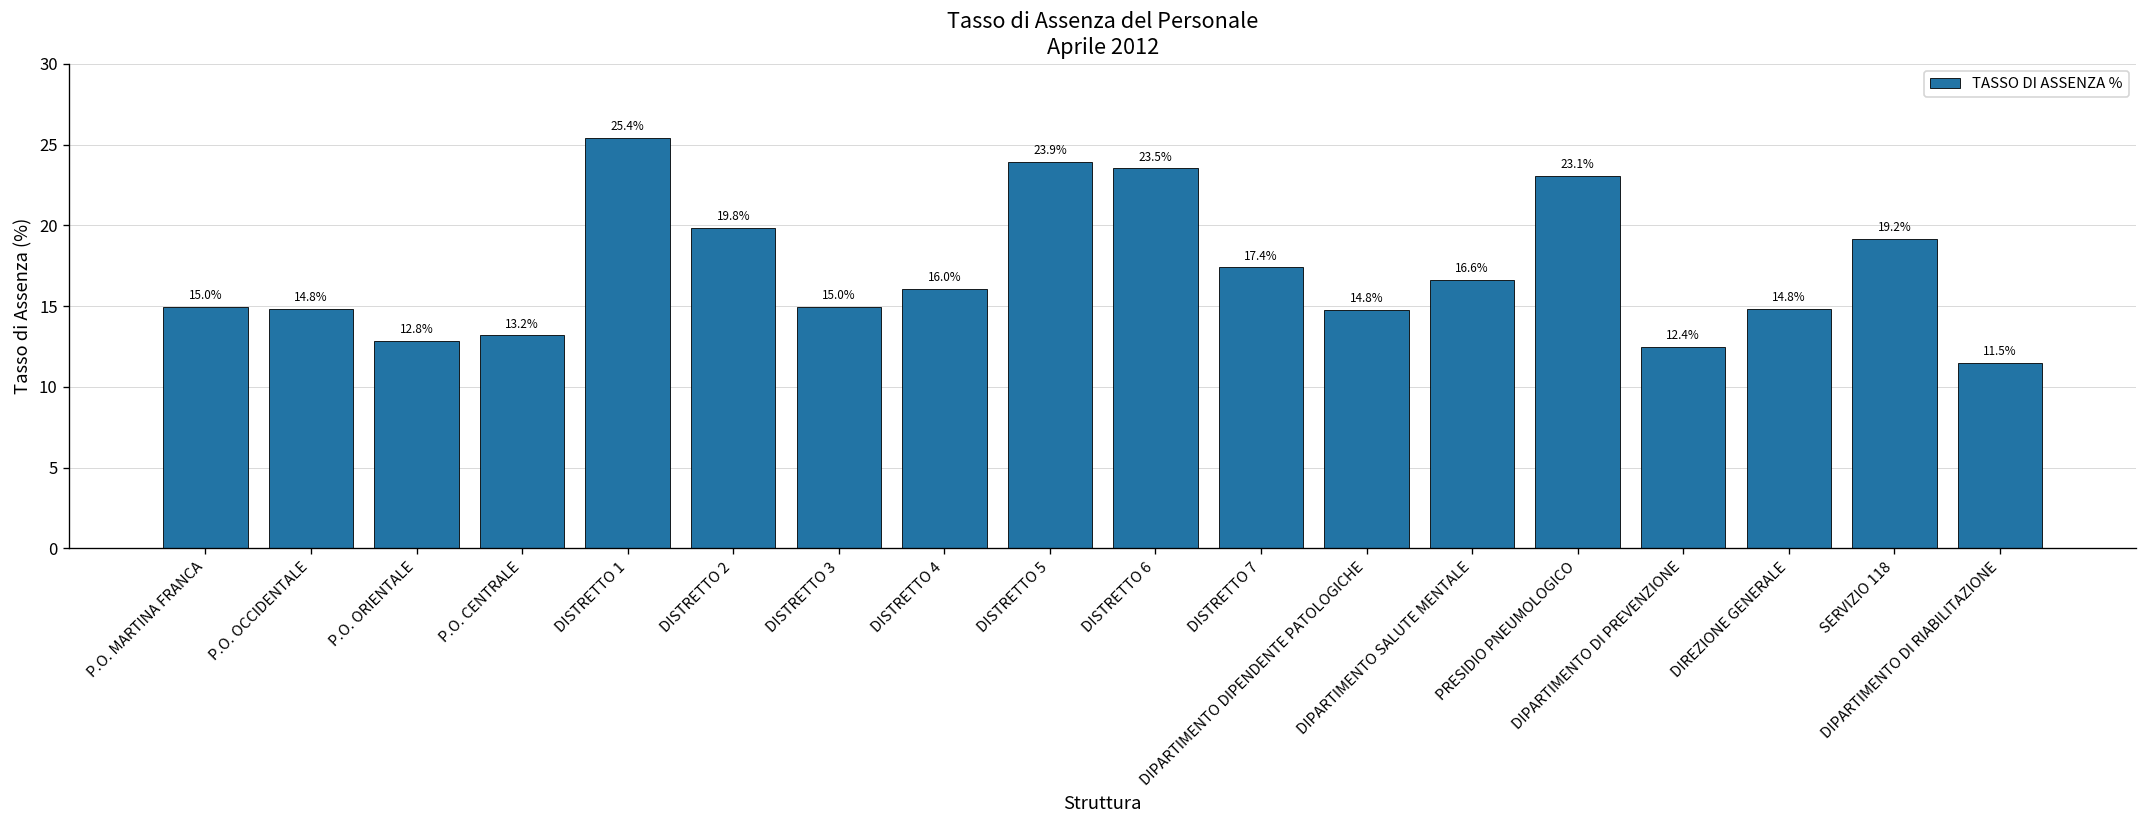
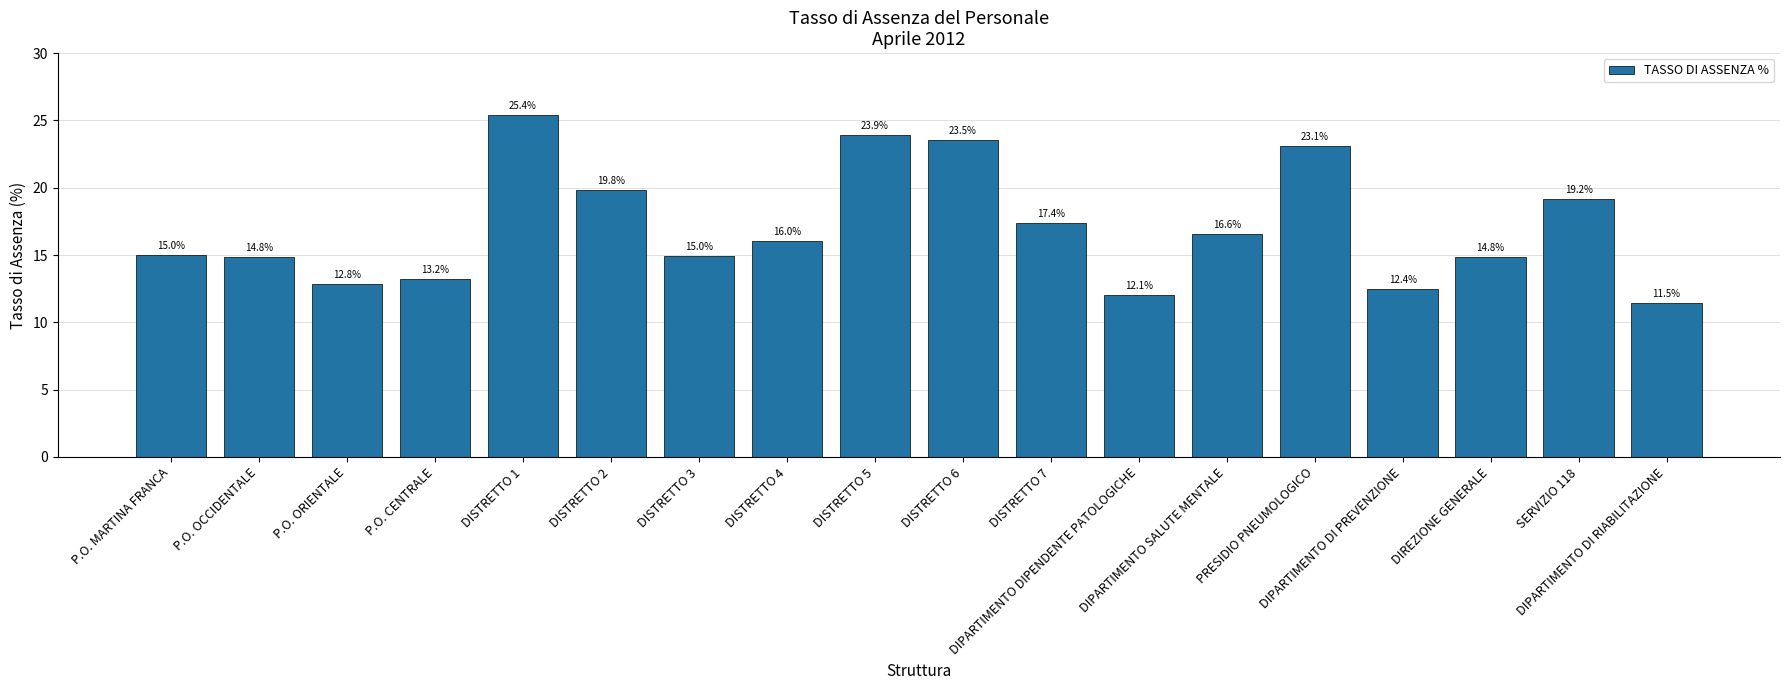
  {
    "P.O. MARTINA FRANCA": "15.0%",
    "P.O. OCCIDENTALE": "14.8%",
    "P.O. ORIENTALE": "12.8%",
    "P.O. CENTRALE": "13.2%",
    "DISTRETTO 1": "25.4%",
    "DISTRETTO 2": "19.8%",
    "DISTRETTO 3": "15.0%",
    "DISTRETTO 4": "16.0%",
    "DISTRETTO 5": "23.9%",
    "DISTRETTO 6": "23.5%",
    "DISTRETTO 7": "17.4%",
-   "DIPARTIMENTO DIPENDENTE PATOLOGICHE": "14.8%",
+   "DIPARTIMENTO DIPENDENTE PATOLOGICHE": "12.1%",
    "DIPARTIMENTO SALUTE MENTALE": "16.6%",
    "PRESIDIO PNEUMOLOGICO": "23.1%",
    "DIPARTIMENTO DI PREVENZIONE": "12.4%",
    "DIREZIONE GENERALE": "14.8%",
    "SERVIZIO 118": "19.2%",
    "DIPARTIMENTO DI RIABILITAZIONE": "11.5%"
  }
